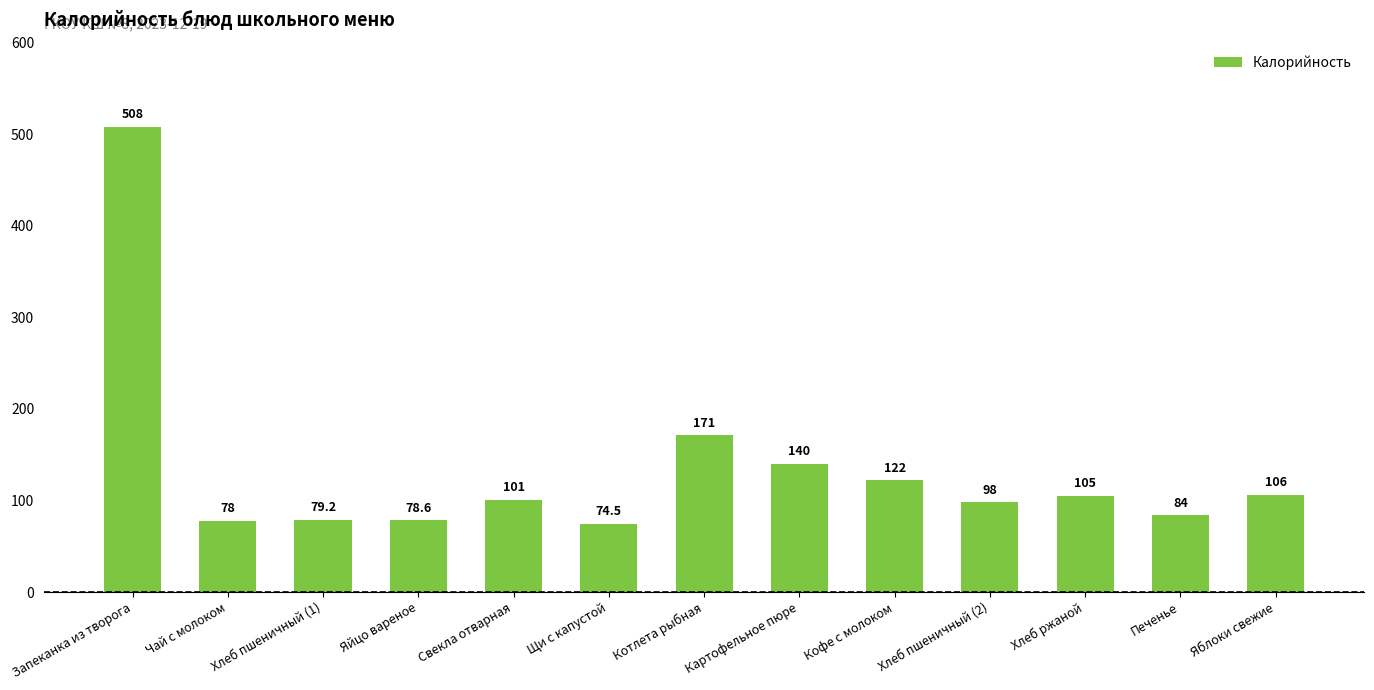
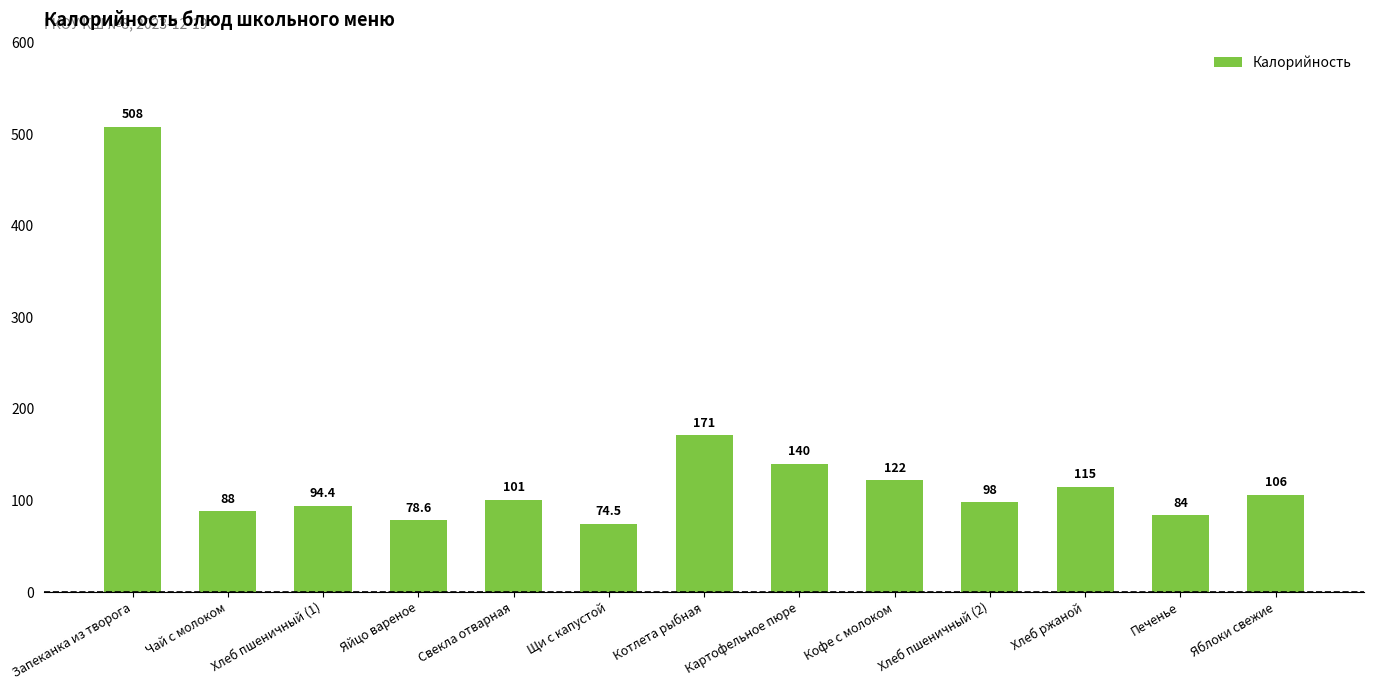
  {
    "Запеканка из творога": 508,
-   "Чай с молоком": 78,
-   "Хлеб пшеничный (1)": 79.2,
+   "Чай с молоком": 88,
+   "Хлеб пшеничный (1)": 94.4,
    "Яйцо вареное": 78.6,
    "Свекла отварная": 101,
    "Щи с капустой": 74.5,
    "Котлета рыбная": 171,
    "Картофельное пюре": 140,
    "Кофе с молоком": 122,
    "Хлеб пшеничный (2)": 98,
-   "Хлеб ржаной": 105,
+   "Хлеб ржаной": 115,
    "Печенье": 84,
    "Яблоки свежие": 106
  }
